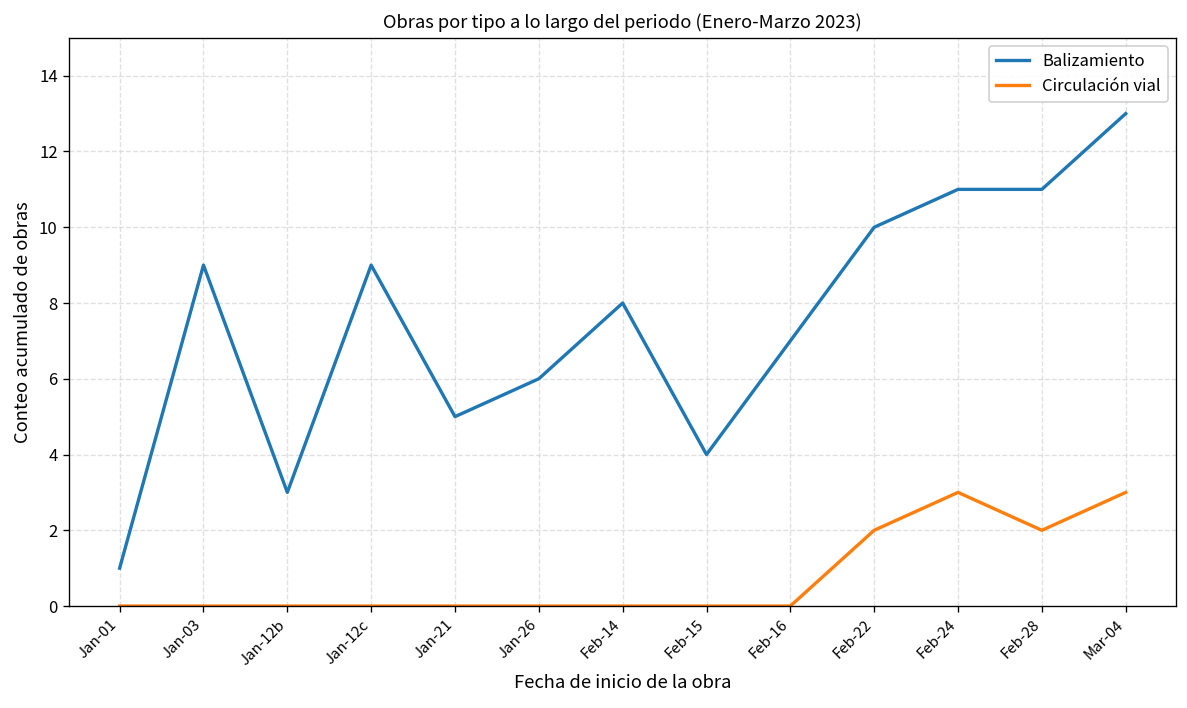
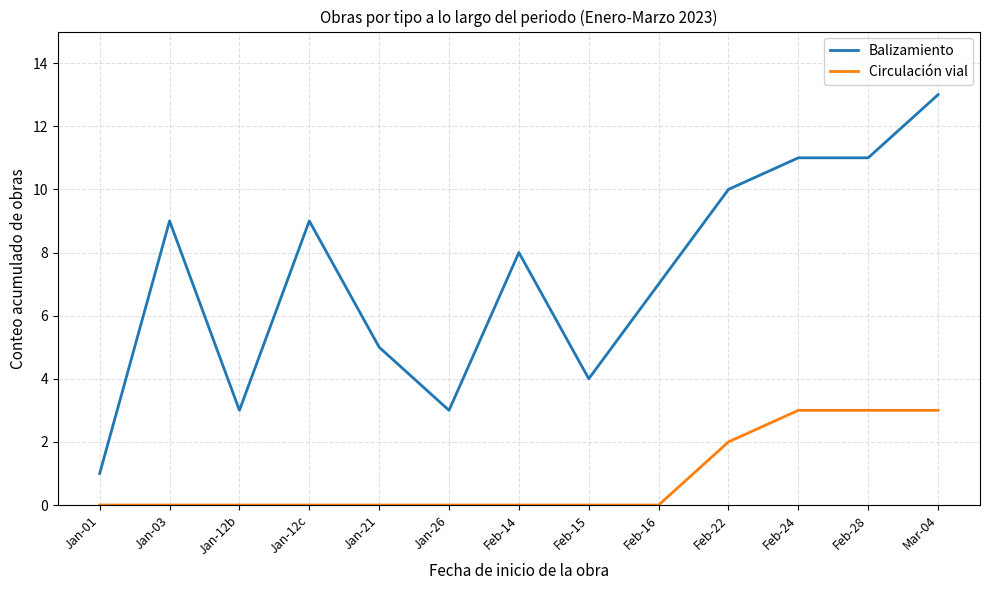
  {
    "Balizamiento": {
      "Jan-01": 1,
      "Jan-03": 9,
      "Jan-12b": 3,
      "Jan-12c": 9,
      "Jan-21": 5,
-     "Jan-26": 6,
+     "Jan-26": 3,
      "Feb-14": 8,
      "Feb-15": 4,
      "Feb-16": 7,
      "Feb-22": 10,
      "Feb-24": 11,
      "Feb-28": 11,
      "Mar-04": 13
    },
    "Circulación vial": {
      "Jan-01": 0,
      "Jan-03": 0,
      "Jan-12b": 0,
      "Jan-12c": 0,
      "Jan-21": 0,
      "Jan-26": 0,
      "Feb-14": 0,
      "Feb-15": 0,
      "Feb-16": 0,
      "Feb-22": 2,
      "Feb-24": 3,
-     "Feb-28": 2,
+     "Feb-28": 3,
      "Mar-04": 3
    }
  }
